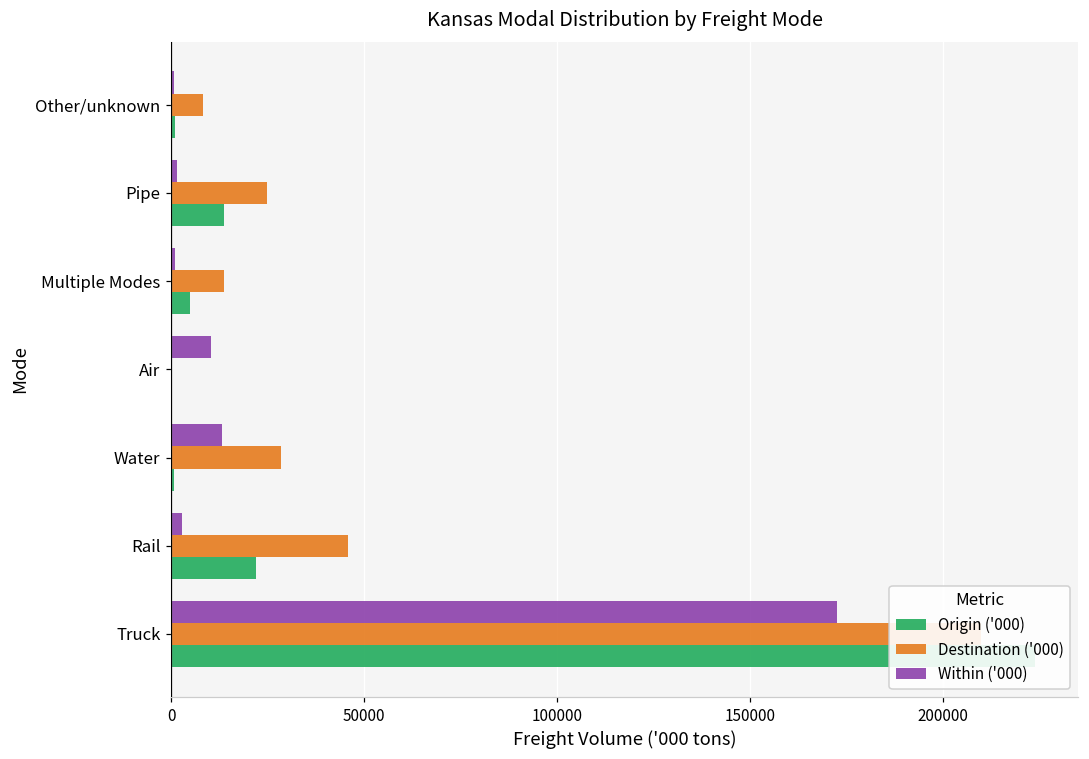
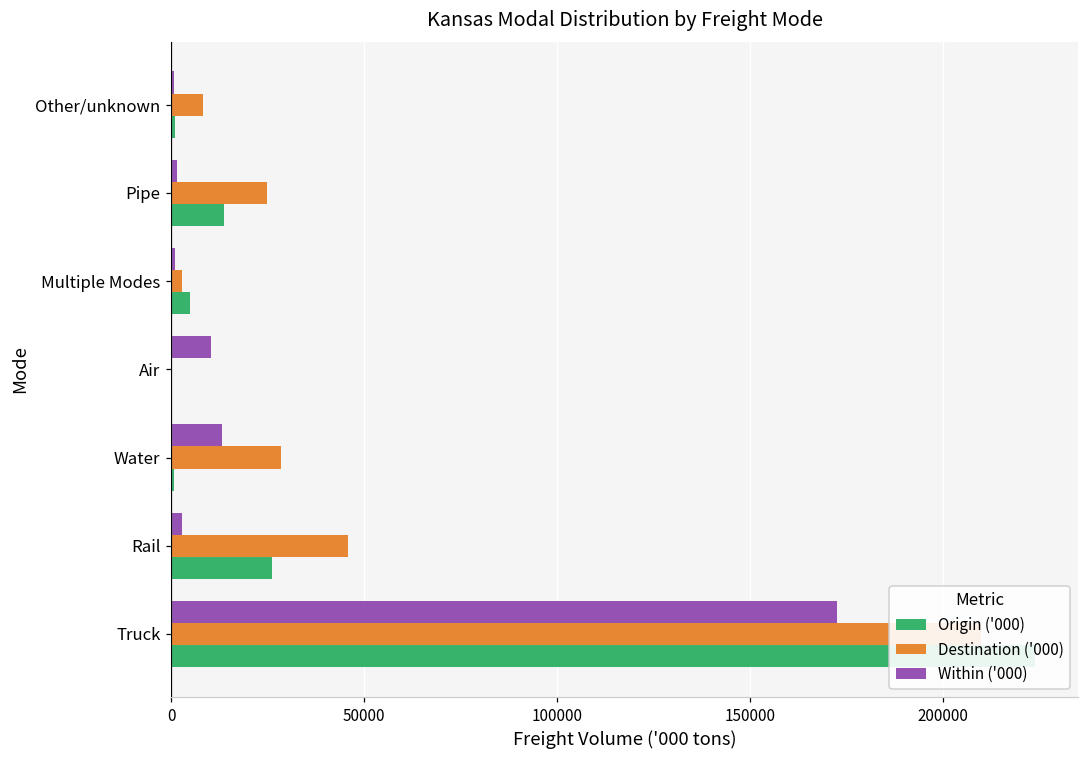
  {
    "Origin ('000)": {
      "Other/unknown": 1000,
      "Pipe": 14000,
      "Multiple Modes": 5000,
-     "Rail": 22000
+     "Rail": 26000
    },
    "Destination ('000)": {
      "Other/unknown": 8000,
      "Pipe": 25000,
-     "Multiple Modes": 14000,
+     "Multiple Modes": 3000,
      "Water": 29000,
      "Rail": 46000
    },
    "Within ('000)": {
      "Other/unknown": 1000,
      "Pipe": 2000,
      "Multiple Modes": 1000,
      "Air": 10000,
      "Water": 13000,
      "Rail": 3000,
      "Truck": 173000
    }
  }
